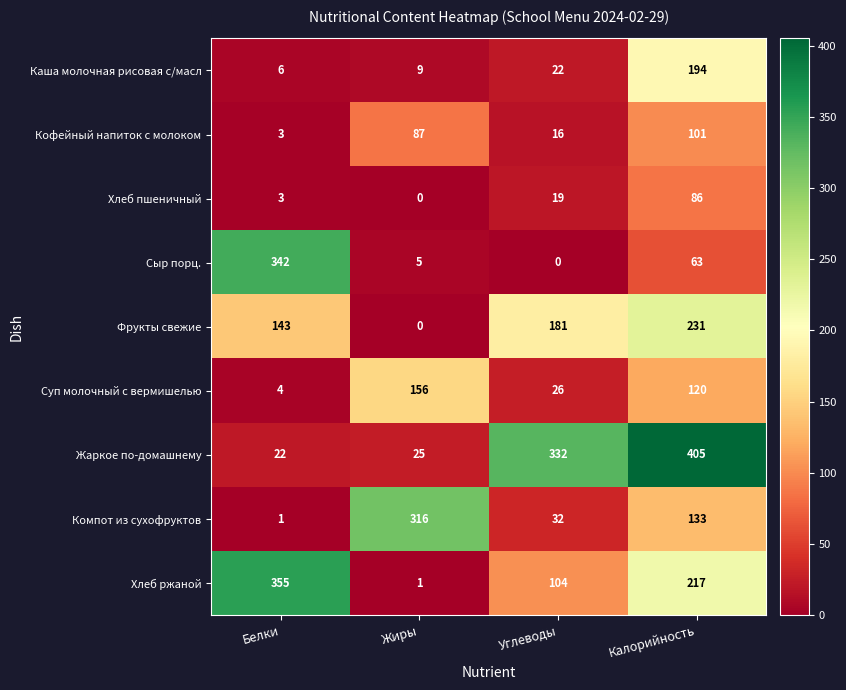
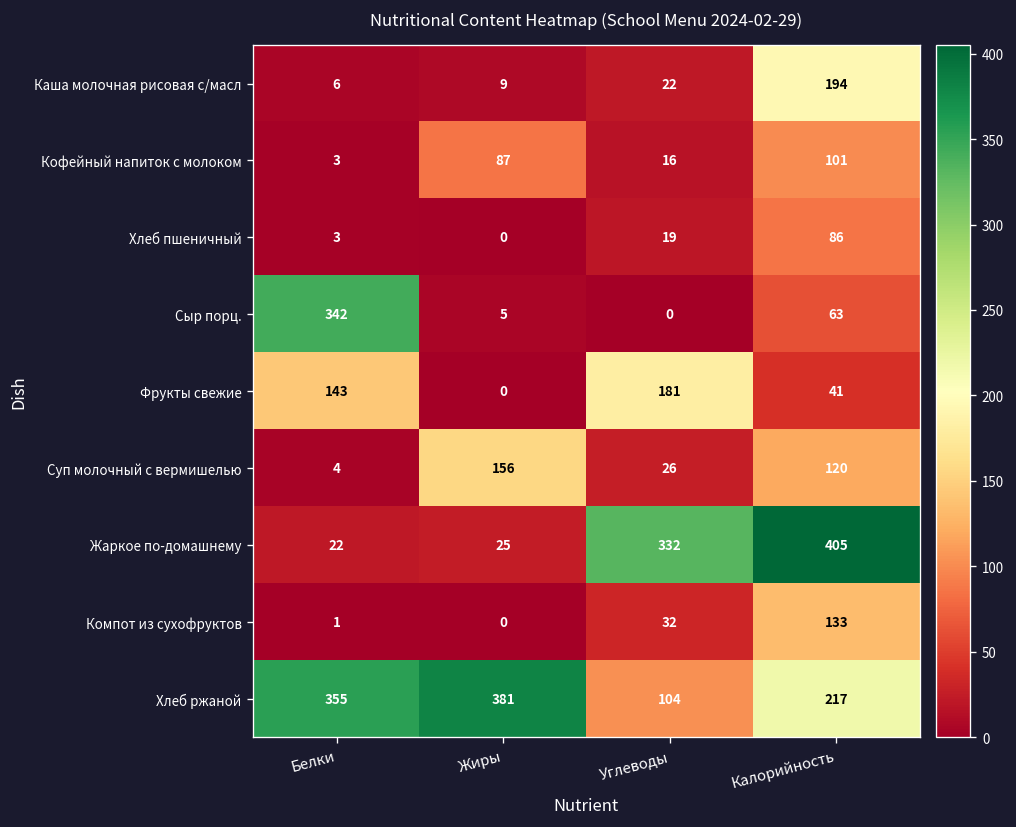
  {
    "Каша молочная рисовая с/масл": {
      "Белки": 6,
      "Жиры": 9,
      "Углеводы": 22,
      "Калорийность": 194
    },
    "Кофейный напиток с молоком": {
      "Белки": 3,
      "Жиры": 87,
      "Углеводы": 16,
      "Калорийность": 101
    },
    "Хлеб пшеничный": {
      "Белки": 3,
      "Жиры": 0,
      "Углеводы": 19,
      "Калорийность": 86
    },
    "Сыр порц.": {
      "Белки": 342,
      "Жиры": 5,
      "Углеводы": 0,
      "Калорийность": 63
    },
    "Фрукты свежие": {
      "Белки": 143,
      "Жиры": 0,
      "Углеводы": 181,
-     "Калорийность": 231
+     "Калорийность": 41
    },
    "Суп молочный с вермишелью": {
      "Белки": 4,
      "Жиры": 156,
      "Углеводы": 26,
      "Калорийность": 120
    },
    "Жаркое по-домашнему": {
      "Белки": 22,
      "Жиры": 25,
      "Углеводы": 332,
      "Калорийность": 405
    },
    "Компот из сухофруктов": {
      "Белки": 1,
-     "Жиры": 316,
+     "Жиры": 0,
      "Углеводы": 32,
      "Калорийность": 133
    },
    "Хлеб ржаной": {
      "Белки": 355,
-     "Жиры": 1,
+     "Жиры": 381,
      "Углеводы": 104,
      "Калорийность": 217
    }
  }
